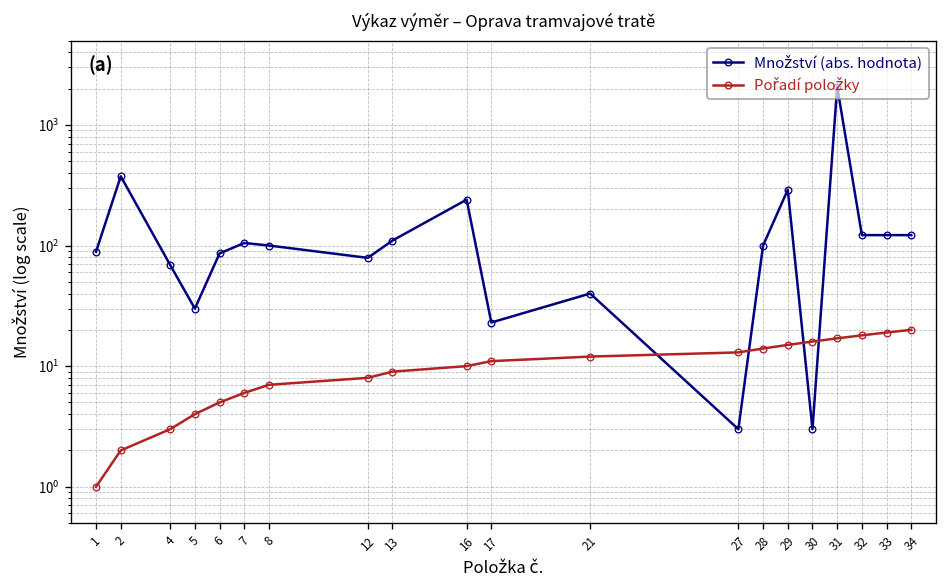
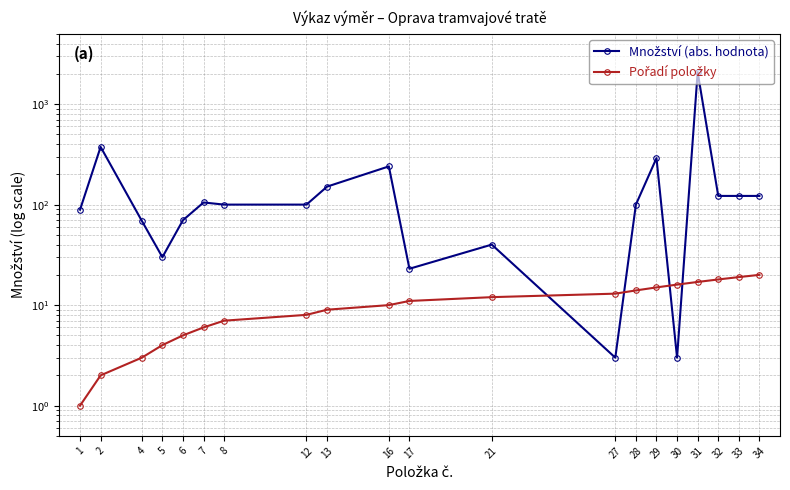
  {
    "Množství (abs. hodnota)": {
      "1": 90,
      "2": 380,
      "4": 70,
      "5": 30,
-     "6": 90,
+     "6": 70,
      "7": 110,
      "8": 100,
-     "12": 80,
-     "13": 110,
+     "12": 100,
+     "13": 150,
      "16": 240,
      "17": 23,
      "21": 40,
      "27": 3,
      "28": 100,
      "29": 290,
      "30": 3,
      "32": 120,
      "33": 120,
      "34": 120
    },
    "Pořadí položky": {
      "1": 1,
      "2": 2,
      "4": 3,
      "5": 4,
      "6": 5,
      "7": 6,
      "8": 7,
      "12": 8,
      "13": 9,
      "16": 10,
      "17": 11,
      "21": 12,
      "27": 13,
      "28": 14,
      "29": 15,
      "30": 16,
      "31": 17,
      "32": 18,
      "33": 19,
      "34": 20
    }
  }
